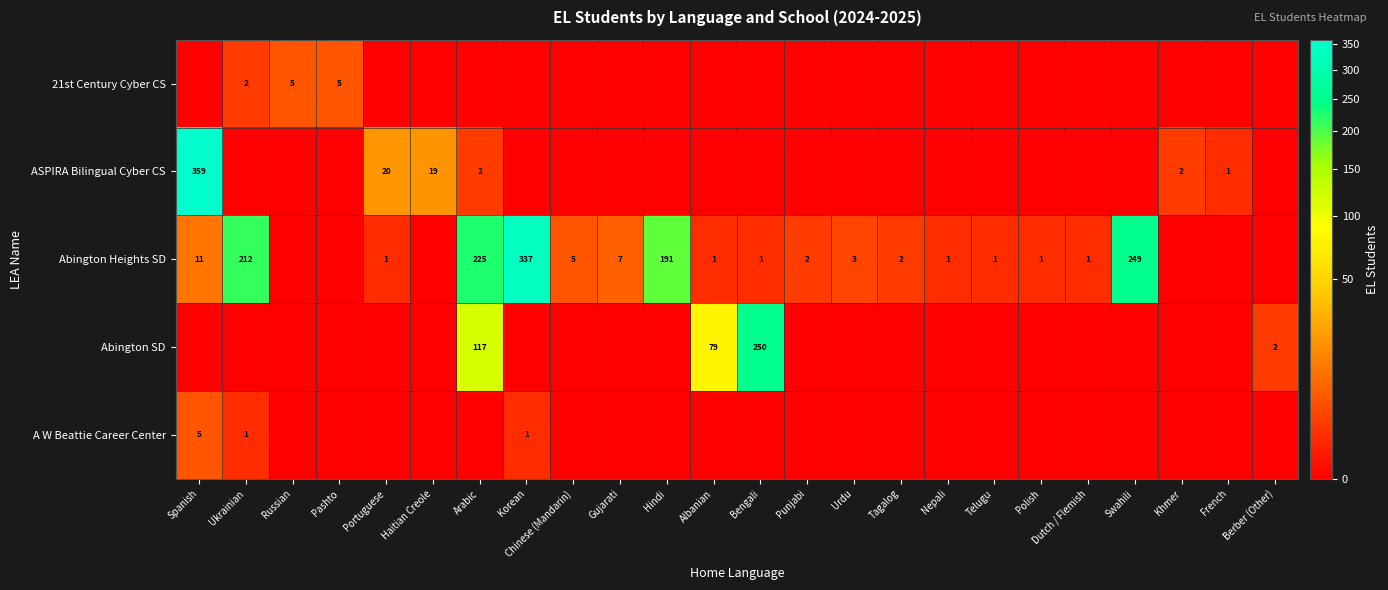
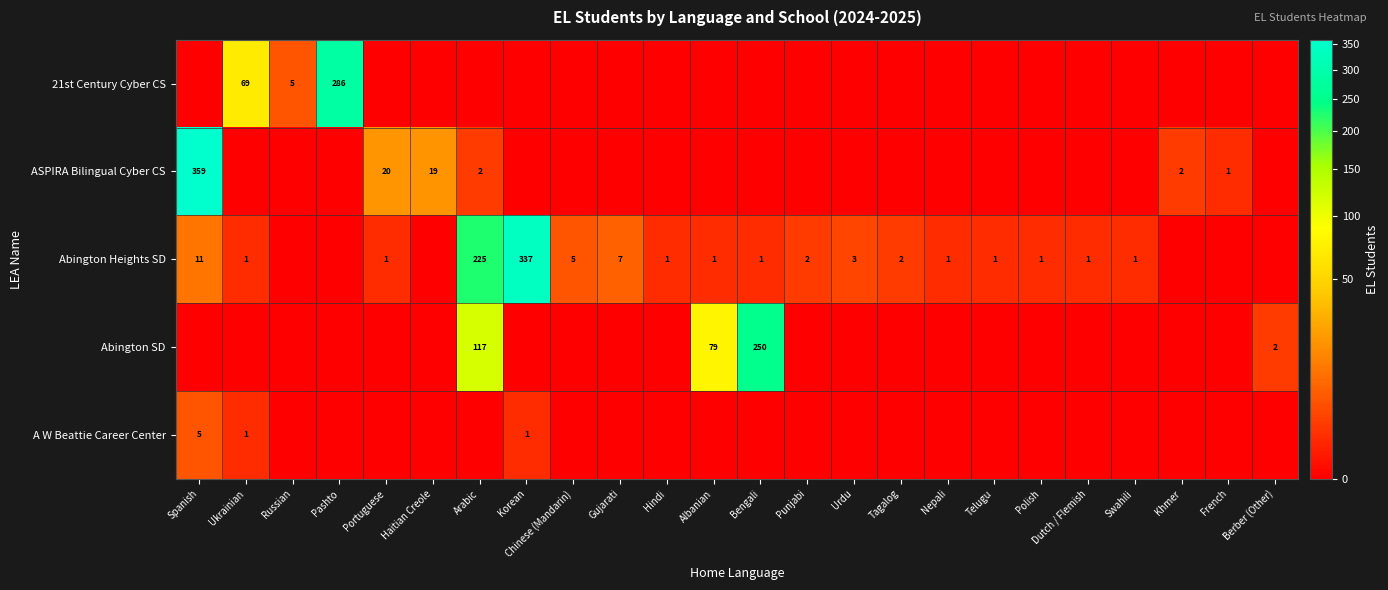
  {
    "21st Century Cyber CS": {
-     "Ukrainian": 2,
+     "Ukrainian": 69,
      "Russian": 5,
-     "Pashto": 5
+     "Pashto": 286
    },
    "ASPIRA Bilingual Cyber CS": {
      "Spanish": 359,
      "Portuguese": 20,
      "Haitian Creole": 19,
      "Arabic": 2,
      "Khmer": 2,
      "French": 1
    },
    "Abington Heights SD": {
      "Spanish": 11,
-     "Ukrainian": 212,
+     "Ukrainian": 1,
      "Portuguese": 1,
      "Arabic": 225,
      "Korean": 337,
      "Chinese (Mandarin)": 5,
      "Gujarati": 7,
-     "Hindi": 191,
+     "Hindi": 1,
      "Albanian": 1,
      "Bengali": 1,
      "Punjabi": 2,
      "Urdu": 3,
      "Tagalog": 2,
      "Nepali": 1,
      "Telugu": 1,
      "Polish": 1,
      "Dutch / Flemish": 1,
-     "Swahili": 249
+     "Swahili": 1
    },
    "Abington SD": {
      "Arabic": 117,
      "Albanian": 79,
      "Bengali": 250,
      "Berber (Other)": 2
    },
    "A W Beattie Career Center": {
      "Spanish": 5,
      "Ukrainian": 1,
      "Korean": 1
    }
  }
